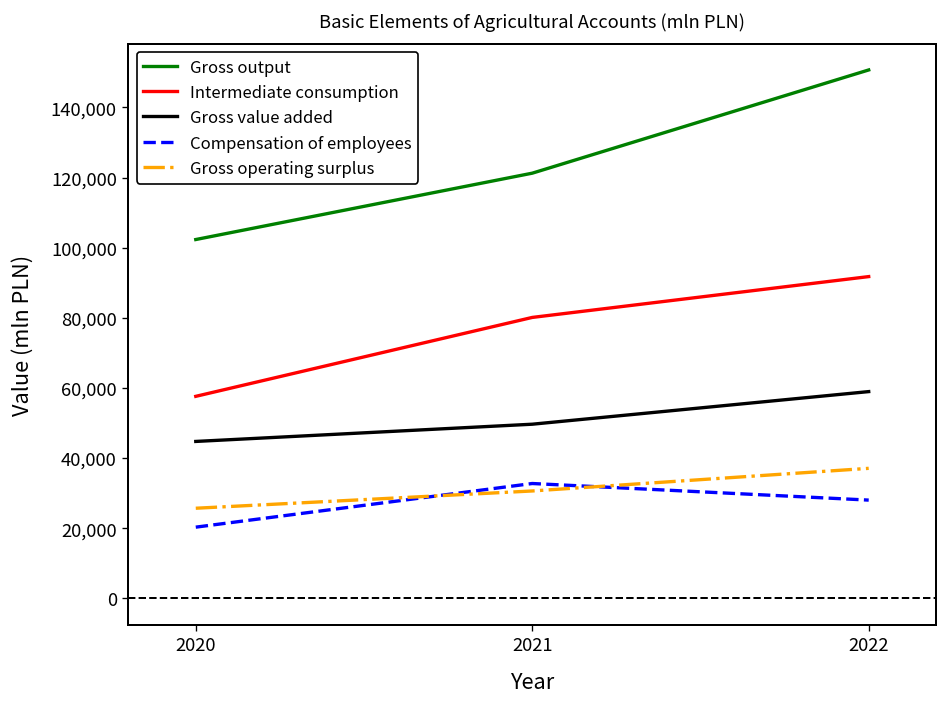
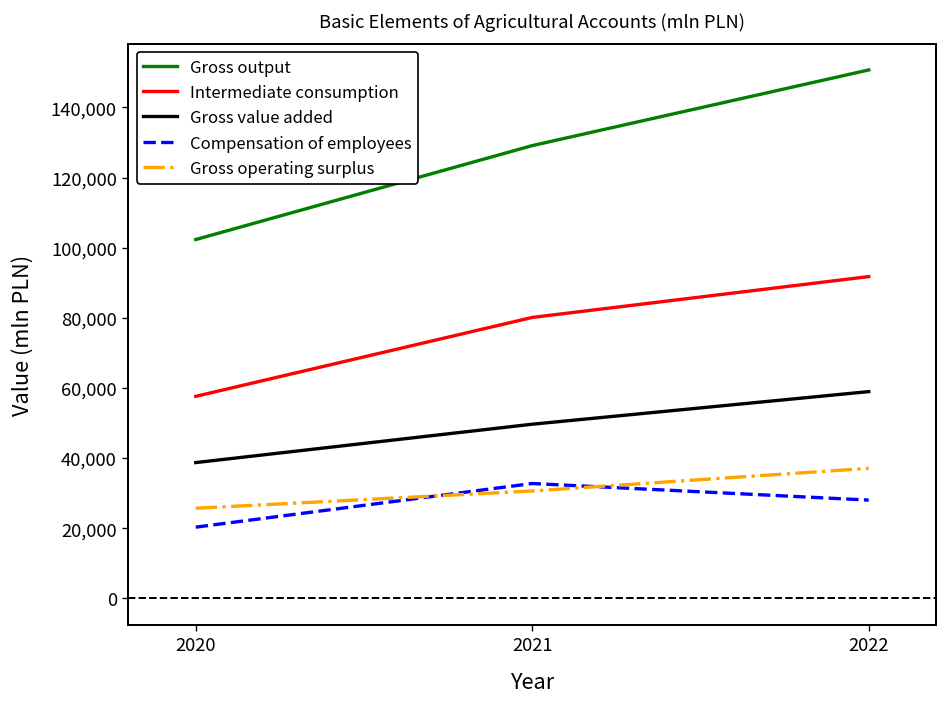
  {
    "Gross output": {
      "2020": "102,000",
-     "2021": "121,000",
+     "2021": "129,000",
      "2022": "151,000"
    },
    "Intermediate consumption": {
      "2020": "58,000",
      "2021": "80,000",
      "2022": "92,000"
    },
    "Gross value added": {
-     "2020": "45,000",
+     "2020": "39,000",
      "2021": "50,000",
      "2022": "59,000"
    },
    "Compensation of employees": {
      "2020": "20,000",
      "2021": "33,000",
      "2022": "28,000"
    },
    "Gross operating surplus": {
      "2020": "26,000",
      "2021": "31,000",
      "2022": "37,000"
    }
  }
